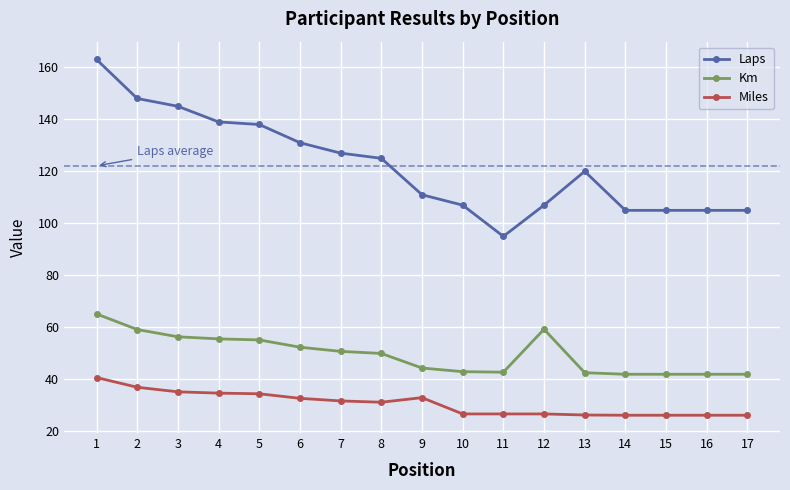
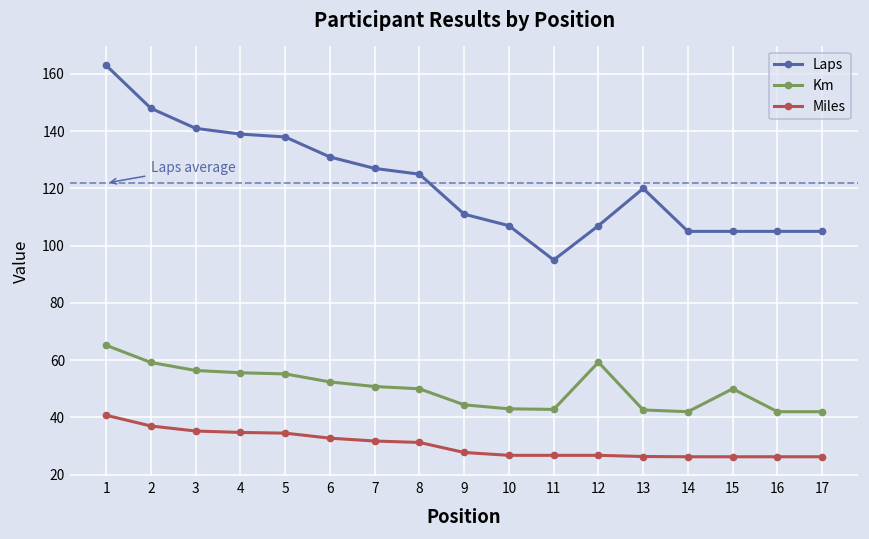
  {
    "Laps": {
      "1": 163,
      "2": 148,
-     "3": 145,
+     "3": 141,
      "4": 139,
      "5": 138,
      "6": 131,
      "7": 127,
      "8": 125,
      "9": 111,
      "10": 107,
      "11": 95,
      "12": 107,
      "13": 120,
      "14": 105,
      "15": 105,
      "16": 105,
      "17": 105
    },
    "Km": {
      "1": 65,
      "2": 59,
      "3": 56,
      "4": 56,
      "5": 55,
      "6": 52,
      "7": 51,
      "8": 50,
      "9": 44,
      "10": 43,
      "11": 43,
      "12": 59,
      "13": 43,
      "14": 42,
-     "15": 42,
+     "15": 50,
      "16": 42,
      "17": 42
    },
    "Miles": {
      "1": 41,
      "2": 37,
      "3": 35,
      "4": 35,
      "5": 35,
      "6": 33,
      "7": 32,
      "8": 31,
-     "9": 33,
+     "9": 28,
      "10": 27,
      "11": 27,
      "12": 27,
      "13": 26,
      "14": 26,
      "15": 26,
      "16": 26,
      "17": 26
    }
  }
